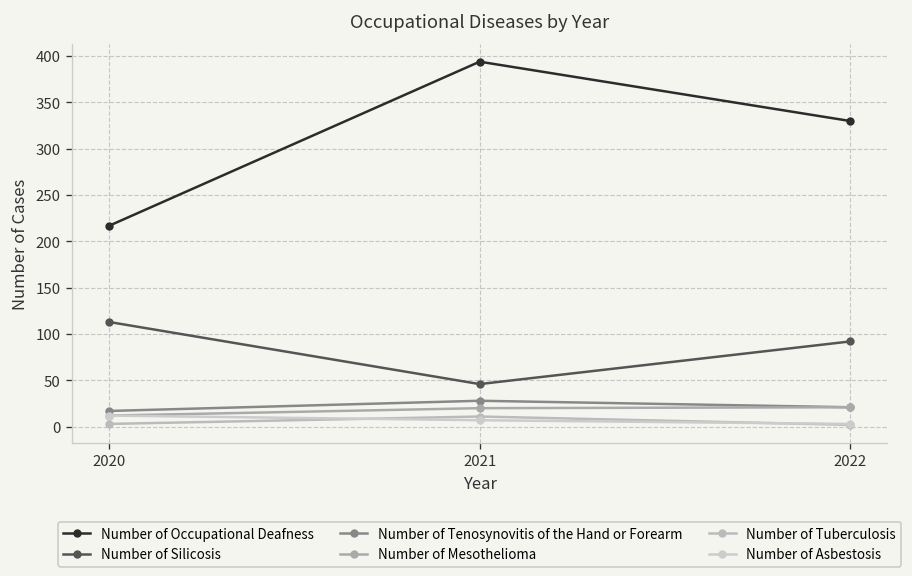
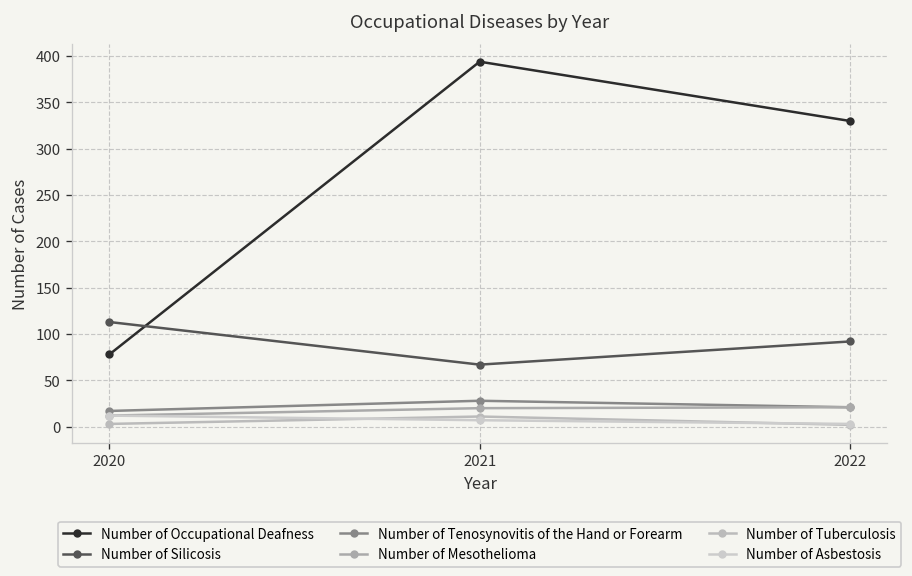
  {
    "Number of Occupational Deafness": {
-     "2020": 220,
+     "2020": 80,
      "2021": 390,
      "2022": 330
    },
    "Number of Silicosis": {
      "2020": 110,
-     "2021": 50,
+     "2021": 70,
      "2022": 90
    }
  }
